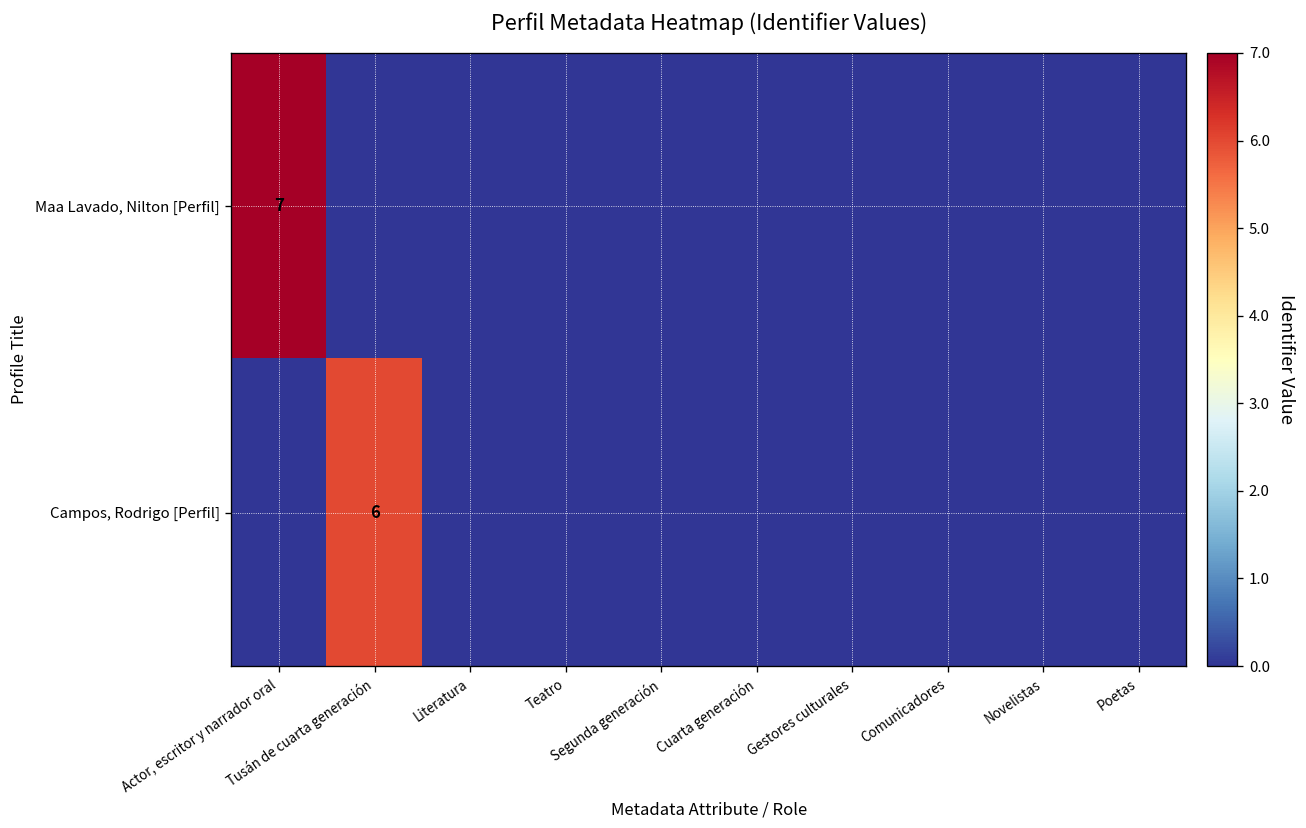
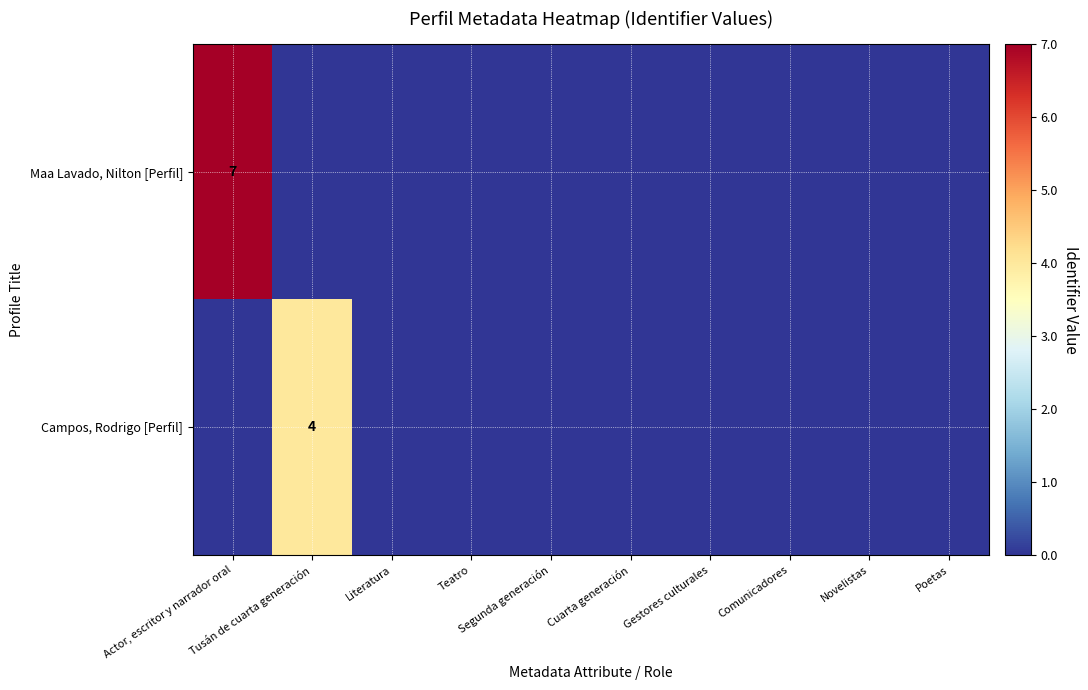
  {
    "Maa Lavado, Nilton [Perfil]": {
      "Actor, escritor y narrador oral": 7
    },
    "Campos, Rodrigo [Perfil]": {
-     "Tusán de cuarta generación": 6
+     "Tusán de cuarta generación": 4
    }
  }
